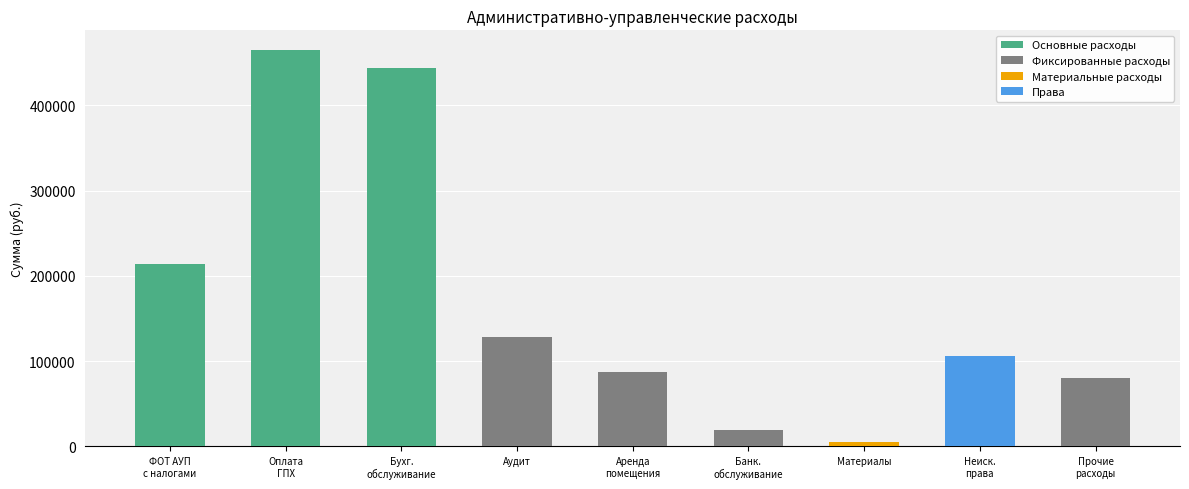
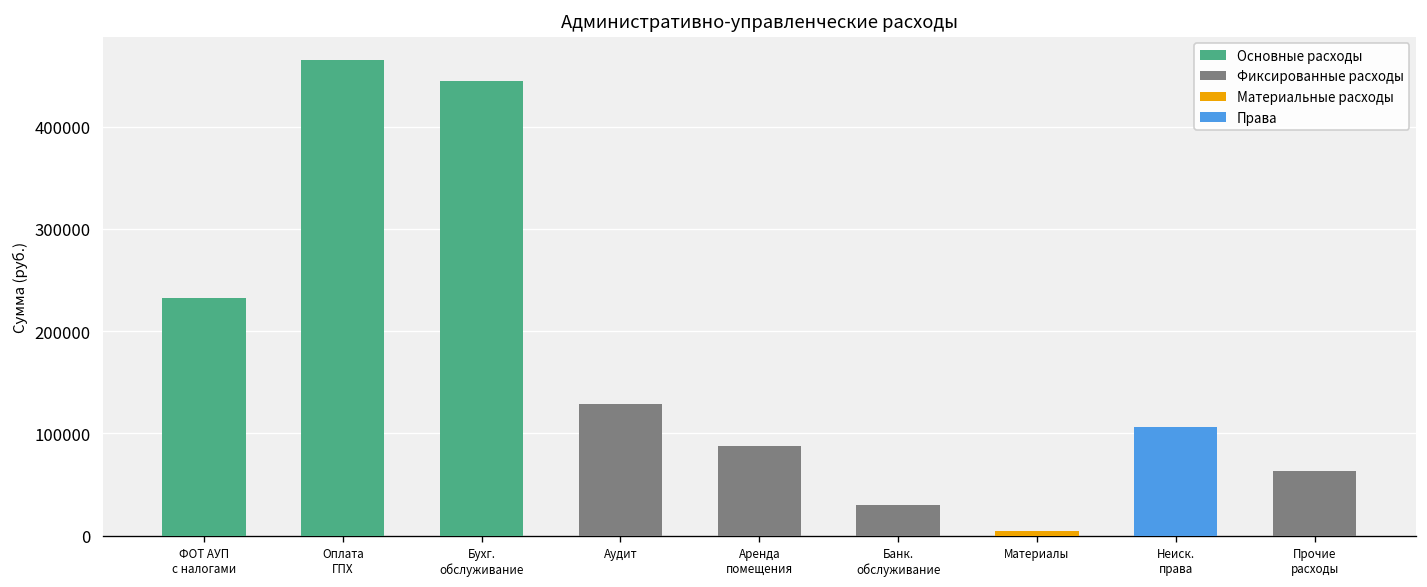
  {
-   "ФОТ АУП с налогами": 210000,
+   "ФОТ АУП с налогами": 230000,
    "Оплата ГПХ": 460000,
    "Бухг. обслуживание": 440000,
    "Аудит": 130000,
    "Аренда помещения": 90000,
-   "Банк. обслуживание": 20000,
+   "Банк. обслуживание": 30000,
    "Материалы": 10000,
    "Неиск. права": 110000,
-   "Прочие расходы": 80000
+   "Прочие расходы": 60000
  }
